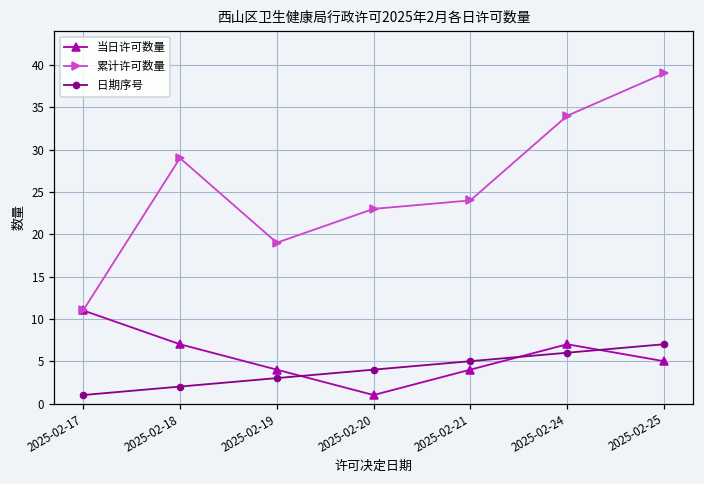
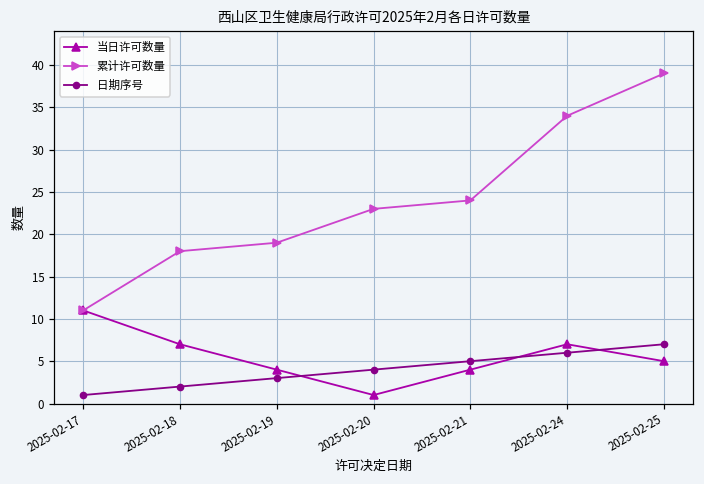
  {
    "累计许可数量": {
-     "2025-02-18": 29,
+     "2025-02-18": 18,
      "2025-02-19": 19,
      "2025-02-20": 23,
      "2025-02-21": 24,
      "2025-02-24": 34,
      "2025-02-25": 39
    }
  }
